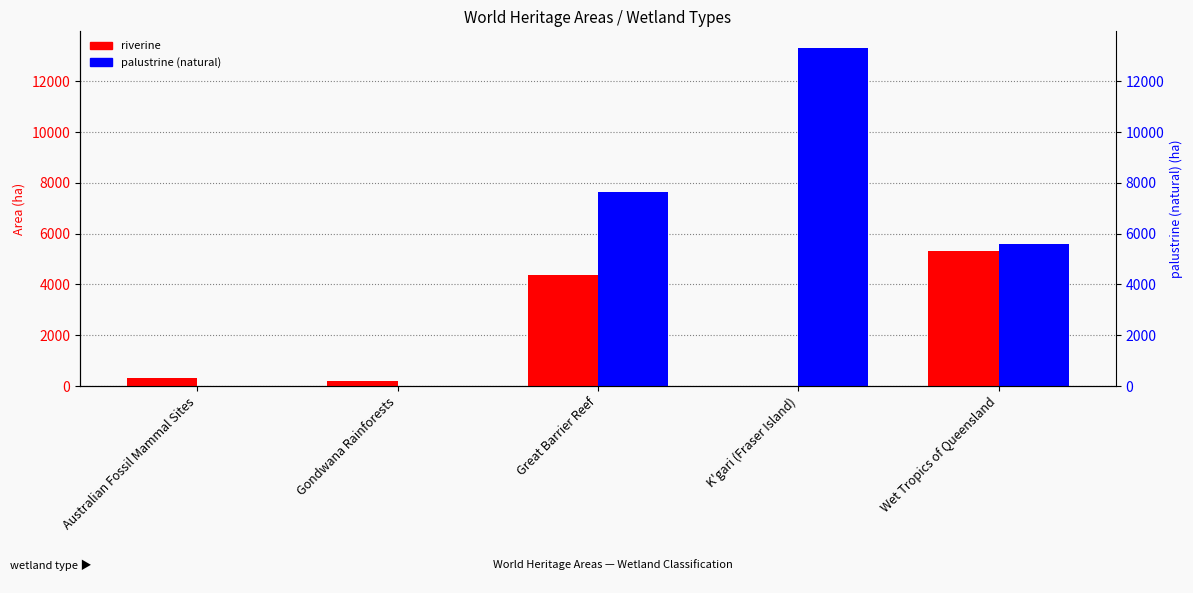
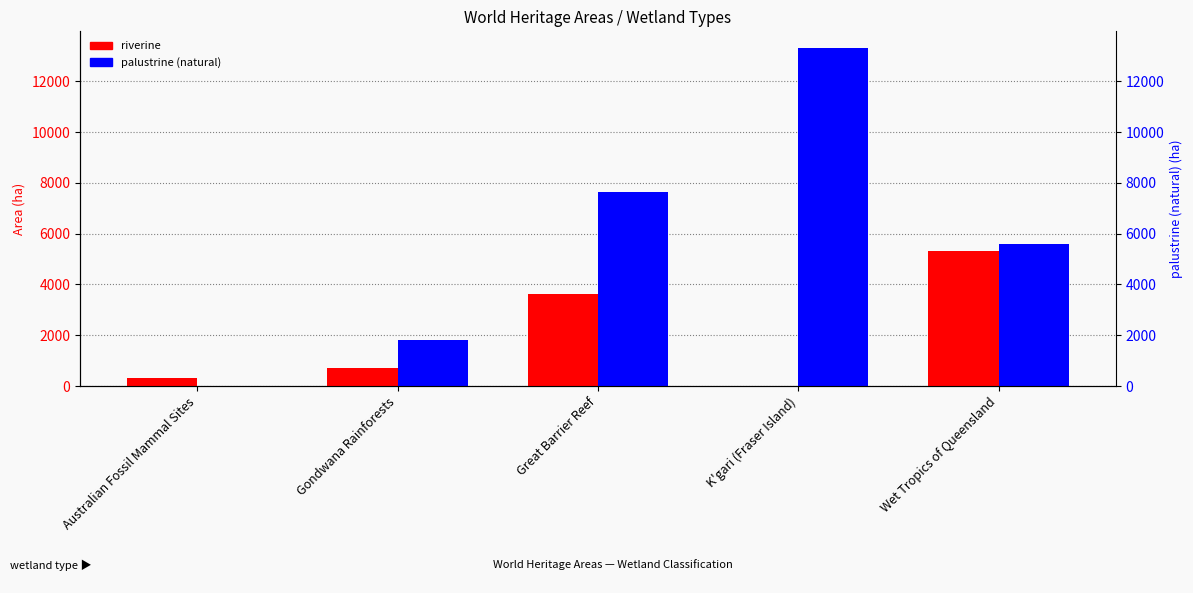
  {
    "riverine": {
      "Australian Fossil Mammal Sites": 300,
-     "Gondwana Rainforests": 200,
-     "Great Barrier Reef": 4400,
+     "Gondwana Rainforests": 700,
+     "Great Barrier Reef": 3600,
      "Wet Tropics of Queensland": 5300
    },
    "palustrine (natural)": {
      "Australian Fossil Mammal Sites": 0,
-     "Gondwana Rainforests": 0,
+     "Gondwana Rainforests": 1800,
      "Great Barrier Reef": 7700,
      "K'gari (Fraser Island)": 13300,
      "Wet Tropics of Queensland": 5600
    }
  }
